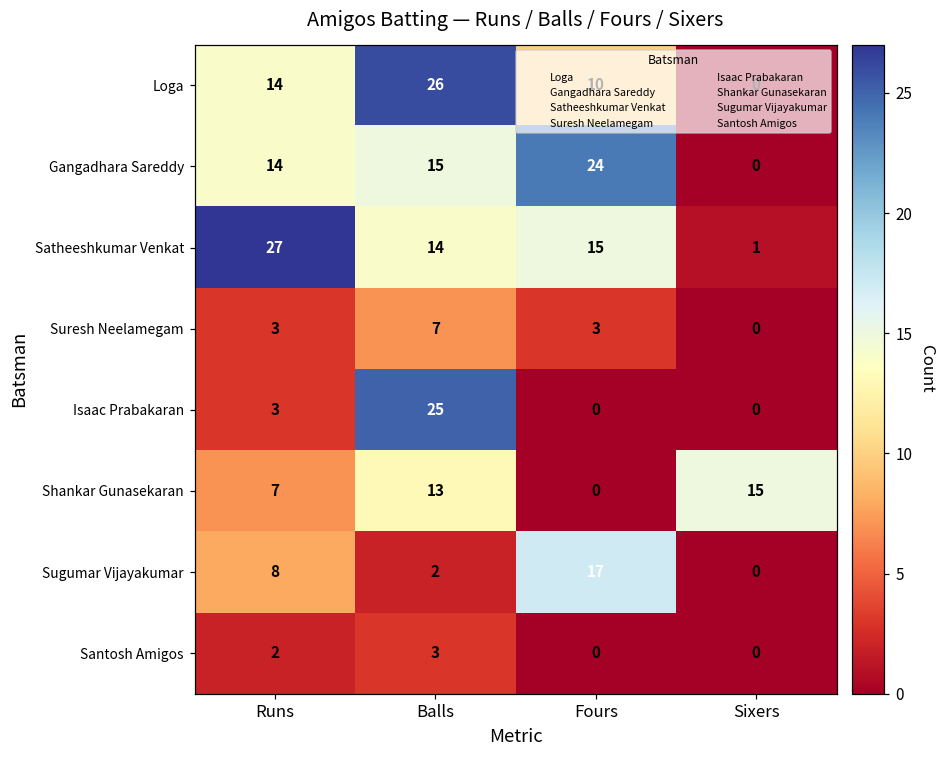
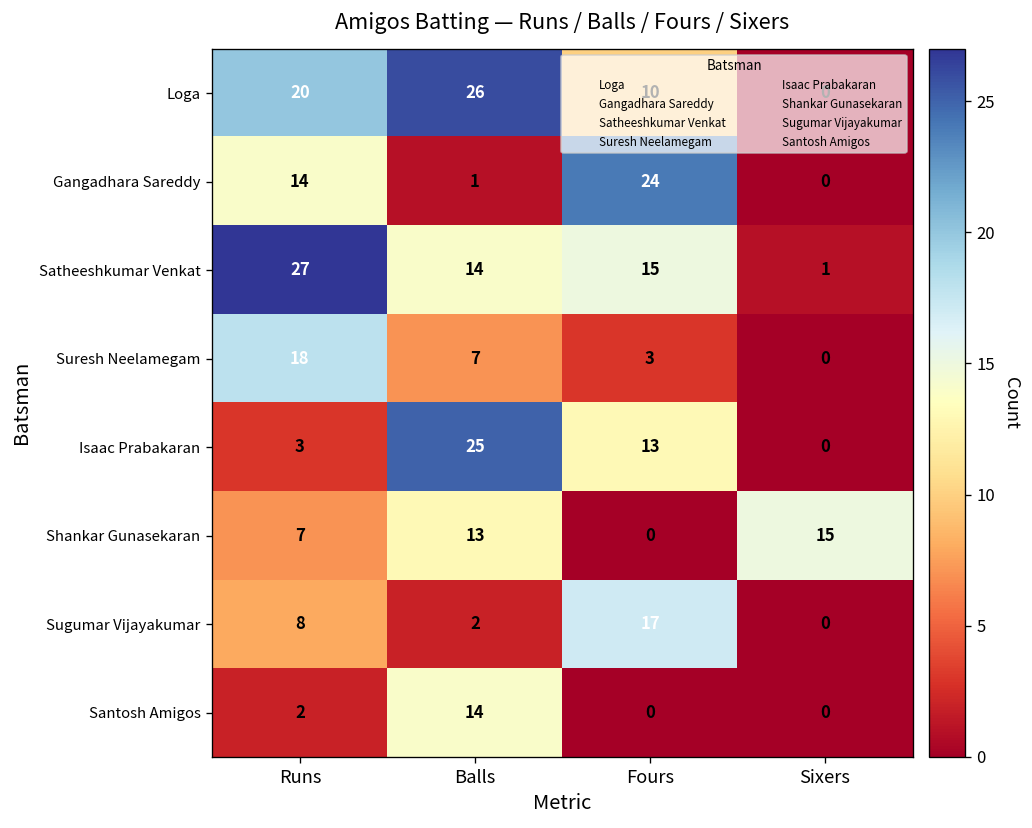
  {
    "Loga": {
-     "Runs": 14,
+     "Runs": 20,
      "Balls": 26
    },
    "Gangadhara Sareddy": {
      "Runs": 14,
-     "Balls": 15,
+     "Balls": 1,
      "Fours": 24,
      "Sixers": 0
    },
    "Satheeshkumar Venkat": {
      "Runs": 27,
      "Balls": 14,
      "Fours": 15,
      "Sixers": 1
    },
    "Suresh Neelamegam": {
-     "Runs": 3,
+     "Runs": 18,
      "Balls": 7,
      "Fours": 3,
      "Sixers": 0
    },
    "Isaac Prabakaran": {
      "Runs": 3,
      "Balls": 25,
-     "Fours": 0,
+     "Fours": 13,
      "Sixers": 0
    },
    "Shankar Gunasekaran": {
      "Runs": 7,
      "Balls": 13,
      "Fours": 0,
      "Sixers": 15
    },
    "Sugumar Vijayakumar": {
      "Runs": 8,
      "Balls": 2,
      "Fours": 17,
      "Sixers": 0
    },
    "Santosh Amigos": {
      "Runs": 2,
-     "Balls": 3,
+     "Balls": 14,
      "Fours": 0,
      "Sixers": 0
    }
  }
